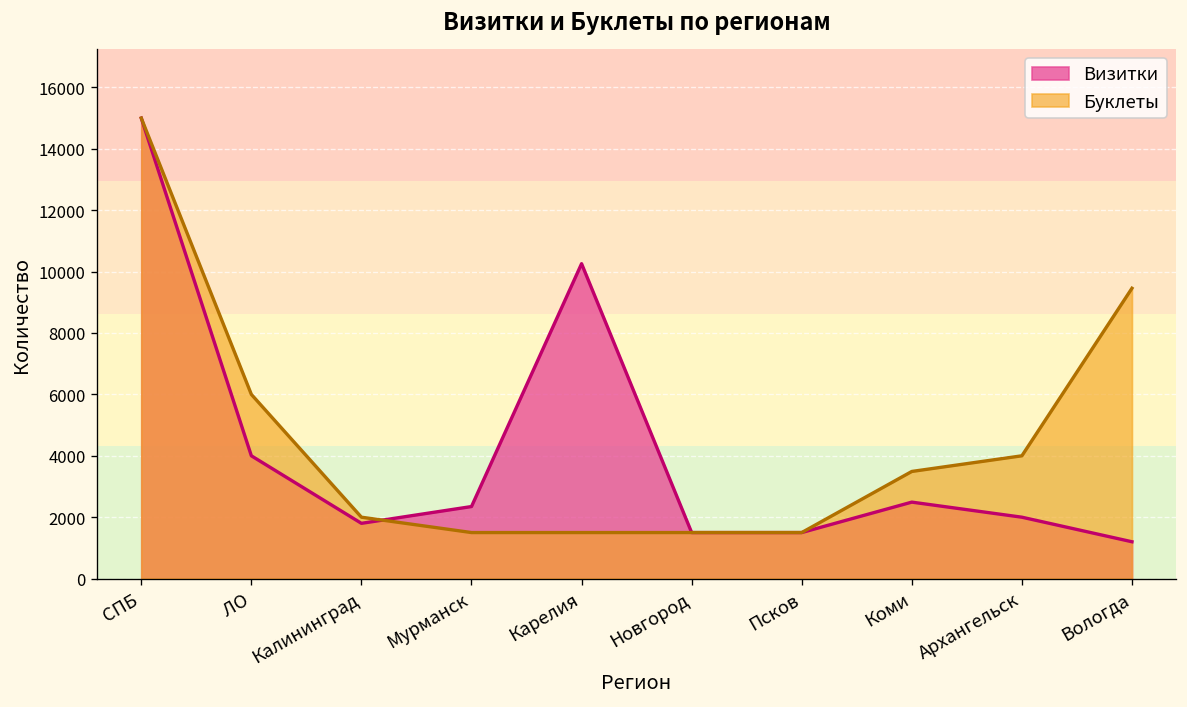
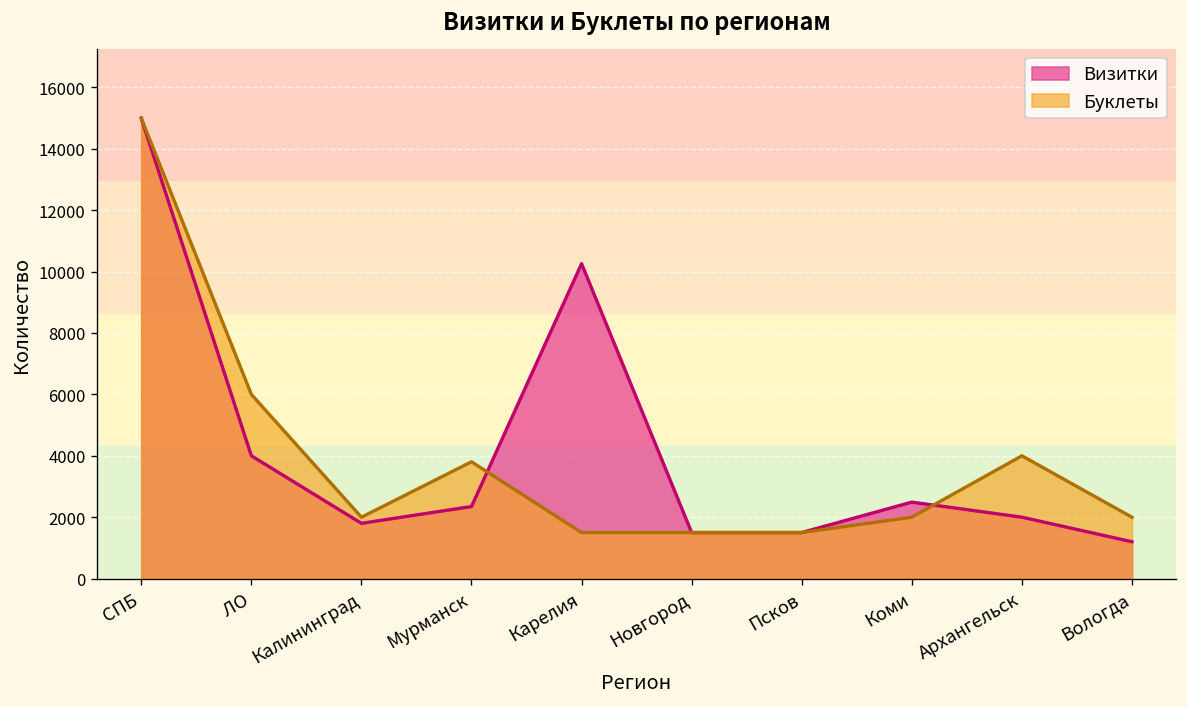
  {
    "Визитки": {
      "ЛО": 4000,
      "Калининград": 1800,
      "Мурманск": 2300,
      "Карелия": 10300,
      "Коми": 2500,
      "Архангельск": 2000,
      "Вологда": 1200
    },
    "Буклеты": {
      "ЛО": 6000,
      "Калининград": 2000,
-     "Мурманск": 1500,
+     "Мурманск": 3800,
      "Карелия": 1500,
-     "Коми": 3500,
+     "Коми": 2000,
      "Архангельск": 4000,
-     "Вологда": 9500
+     "Вологда": 2000
    }
  }
